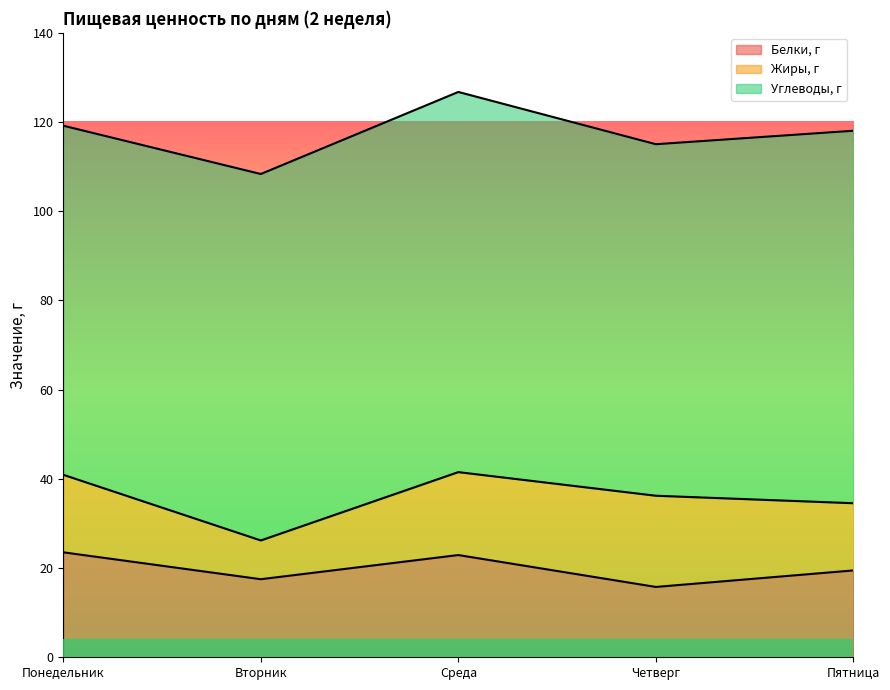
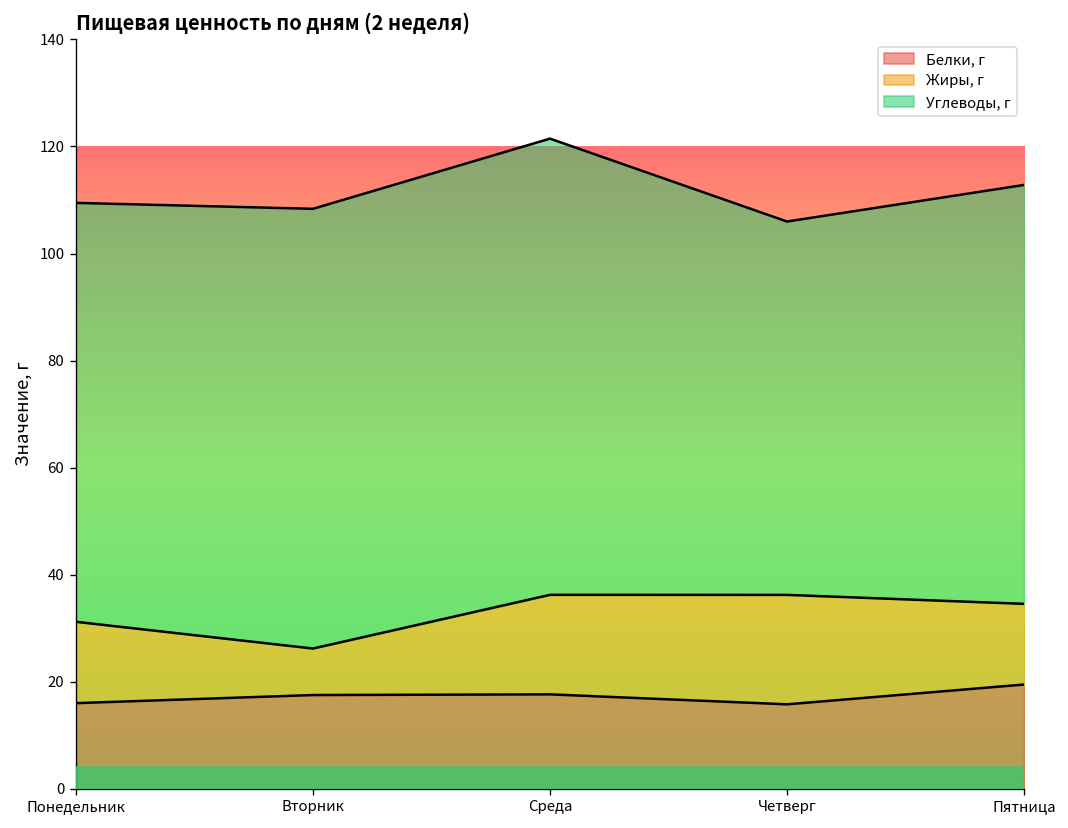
  {
    "Белки, г": {
-     "Понедельник": 24,
+     "Понедельник": 16,
      "Вторник": 18,
-     "Среда": 23,
+     "Среда": 18,
      "Четверг": 16,
      "Пятница": 19
    },
    "Жиры, г": {
-     "Понедельник": 17,
+     "Понедельник": 15,
      "Вторник": 9,
      "Среда": 19,
      "Четверг": 20,
      "Пятница": 15
    },
    "Углеводы, г": {
      "Понедельник": 78,
      "Вторник": 82,
      "Среда": 85,
-     "Четверг": 79,
-     "Пятница": 84
+     "Четверг": 70,
+     "Пятница": 78
    }
  }
